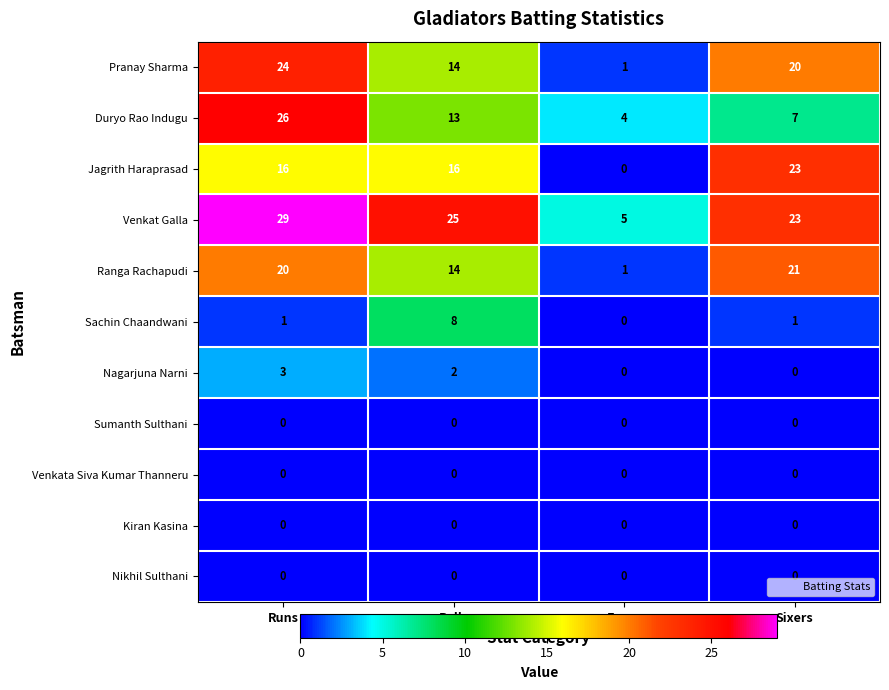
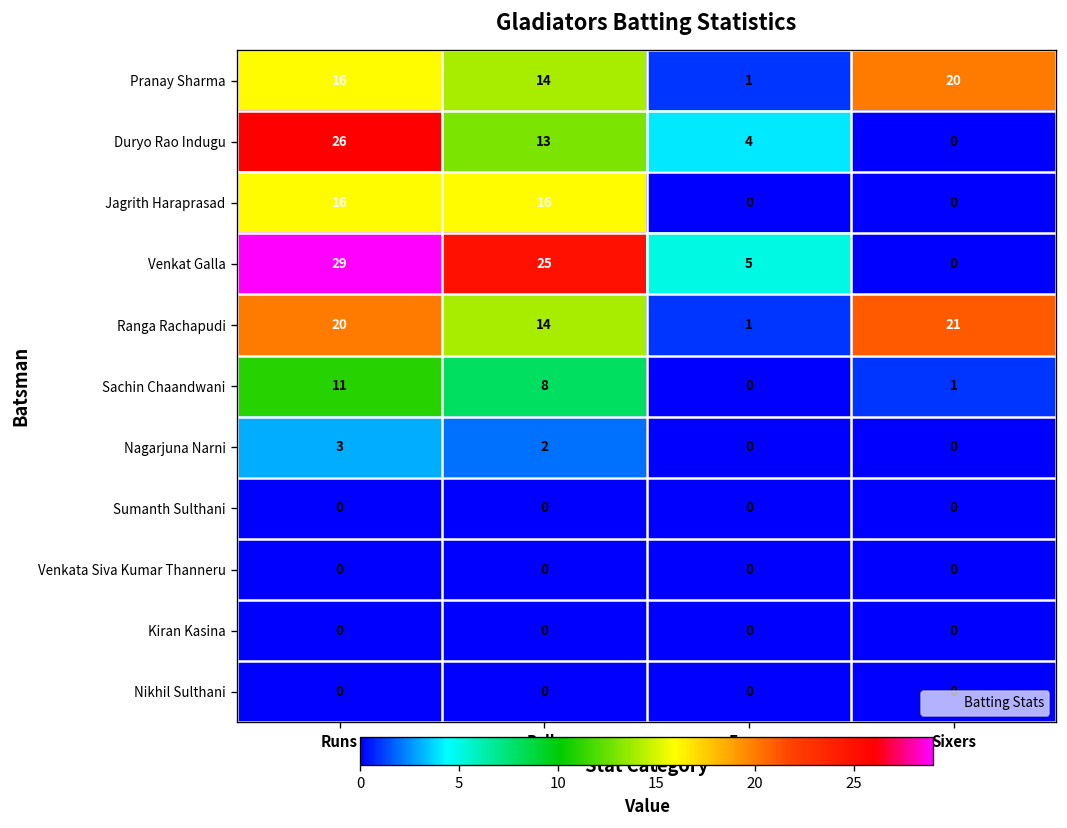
  {
    "Pranay Sharma": {
-     "Runs": 24,
+     "Runs": 16,
      "Sixers": 20
    },
    "Duryo Rao Indugu": {
      "Runs": 26,
-     "Sixers": 7
+     "Sixers": 0
    },
    "Jagrith Haraprasad": {
      "Runs": 16,
-     "Sixers": 23
+     "Sixers": 0
    },
    "Venkat Galla": {
      "Runs": 29,
-     "Sixers": 23
+     "Sixers": 0
    },
    "Ranga Rachapudi": {
      "Runs": 20,
      "Sixers": 21
    },
    "Sachin Chaandwani": {
-     "Runs": 1,
+     "Runs": 11,
      "Sixers": 1
    },
    "Nagarjuna Narni": {
      "Runs": 3,
      "Sixers": 0
    },
    "Sumanth Sulthani": {
      "Runs": 0,
      "Sixers": 0
    },
    "Venkata Siva Kumar Thanneru": {
      "Runs": 0,
      "Sixers": 0
    },
    "Kiran Kasina": {
      "Runs": 0,
      "Sixers": 0
    },
    "Nikhil Sulthani": {
      "Runs": 0
    }
  }
